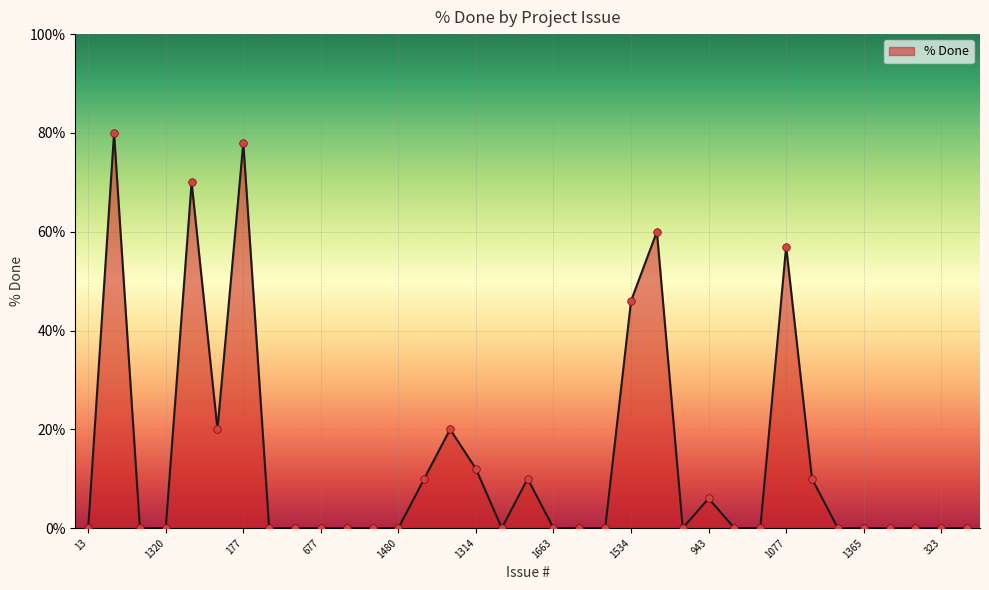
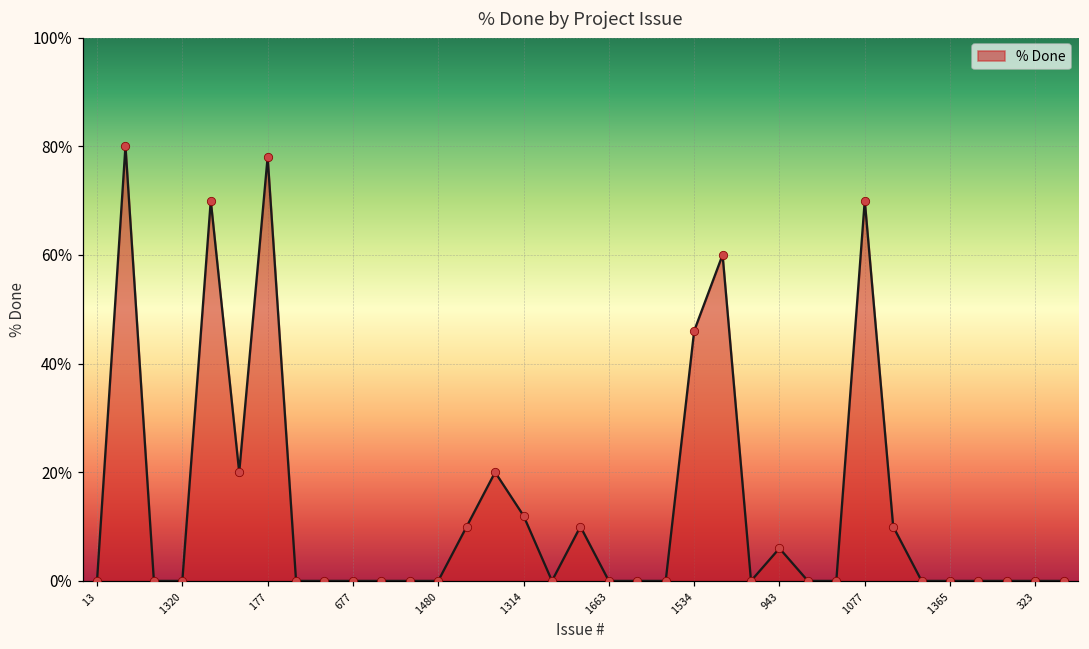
  {
    "13": "0%",
    "1320": "0%",
    "177": "78%",
    "677": "0%",
    "1480": "0%",
    "1314": "12%",
    "1663": "0%",
    "1534": "46%",
    "943": "6%",
-   "1077": "57%",
+   "1077": "70%",
    "1365": "0%",
    "323": "0%"
  }
